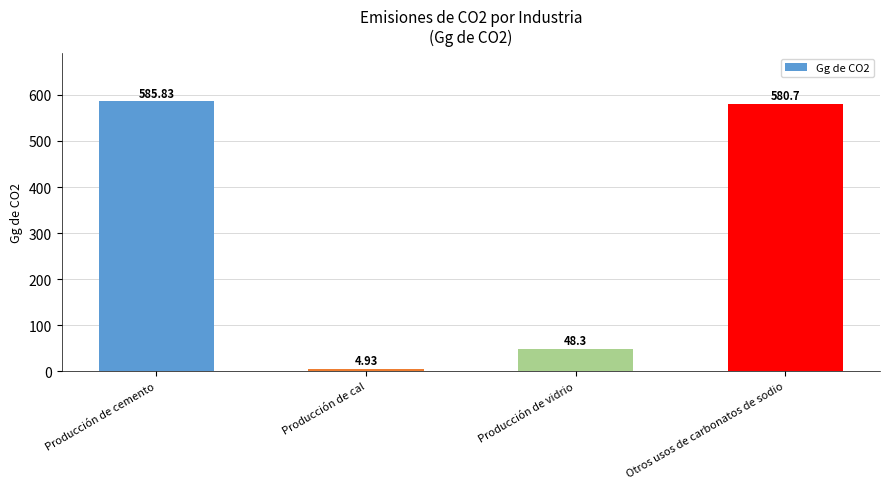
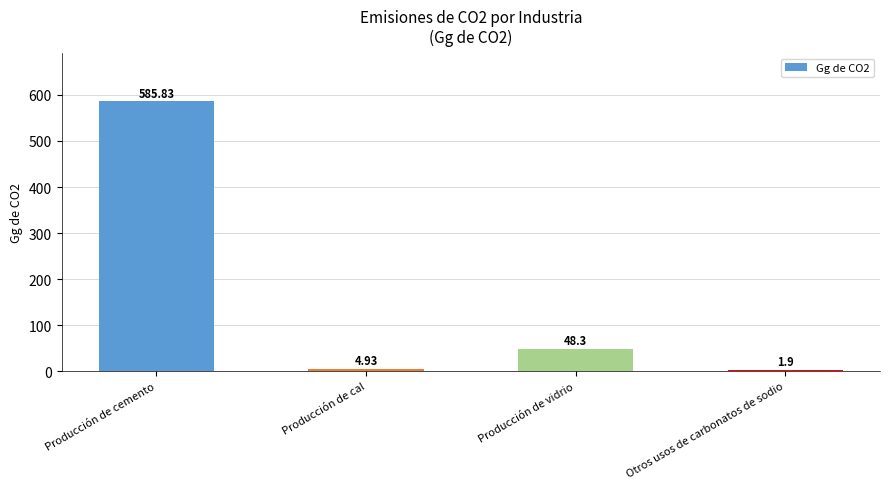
  {
    "Producción de cemento": 585.83,
    "Producción de cal": 4.93,
    "Producción de vidrio": 48.3,
-   "Otros usos de carbonatos de sodio": 580.7
+   "Otros usos de carbonatos de sodio": 1.9
  }
